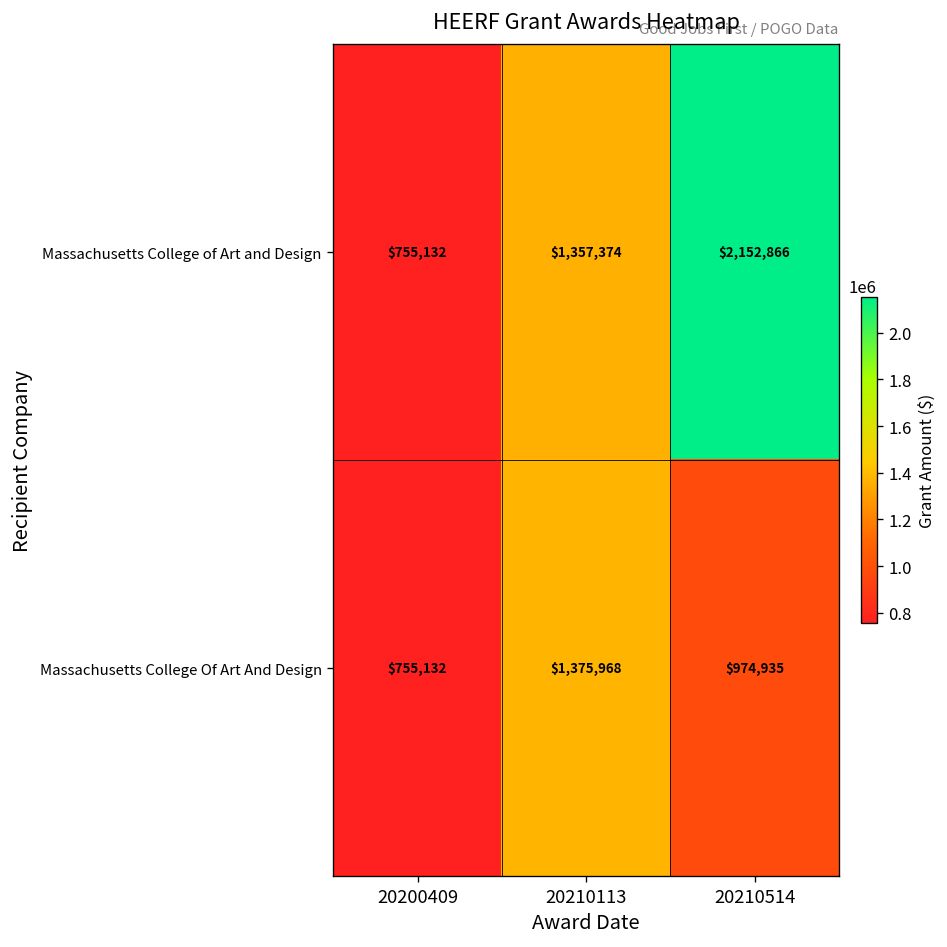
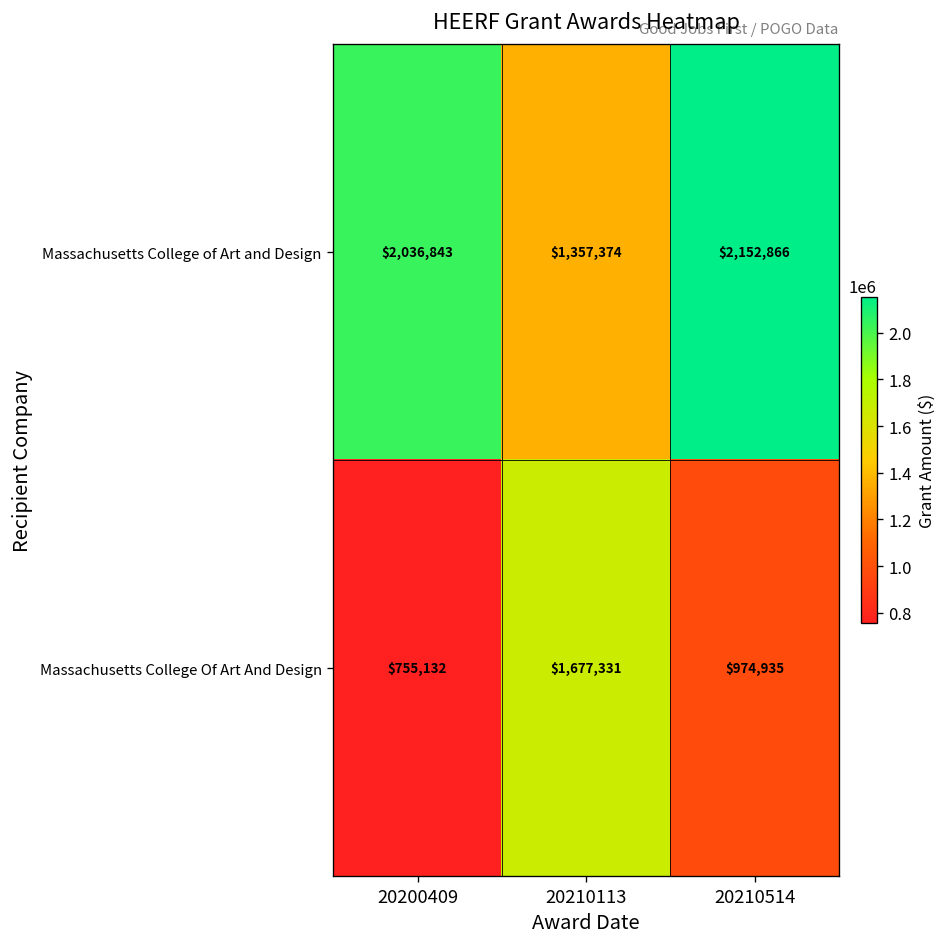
  {
    "Massachusetts College of Art and Design": {
-     "20200409": "$755,132",
+     "20200409": "$2,036,843",
      "20210113": "$1,357,374",
      "20210514": "$2,152,866"
    },
    "Massachusetts College Of Art And Design": {
      "20200409": "$755,132",
-     "20210113": "$1,375,968",
+     "20210113": "$1,677,331",
      "20210514": "$974,935"
    }
  }
